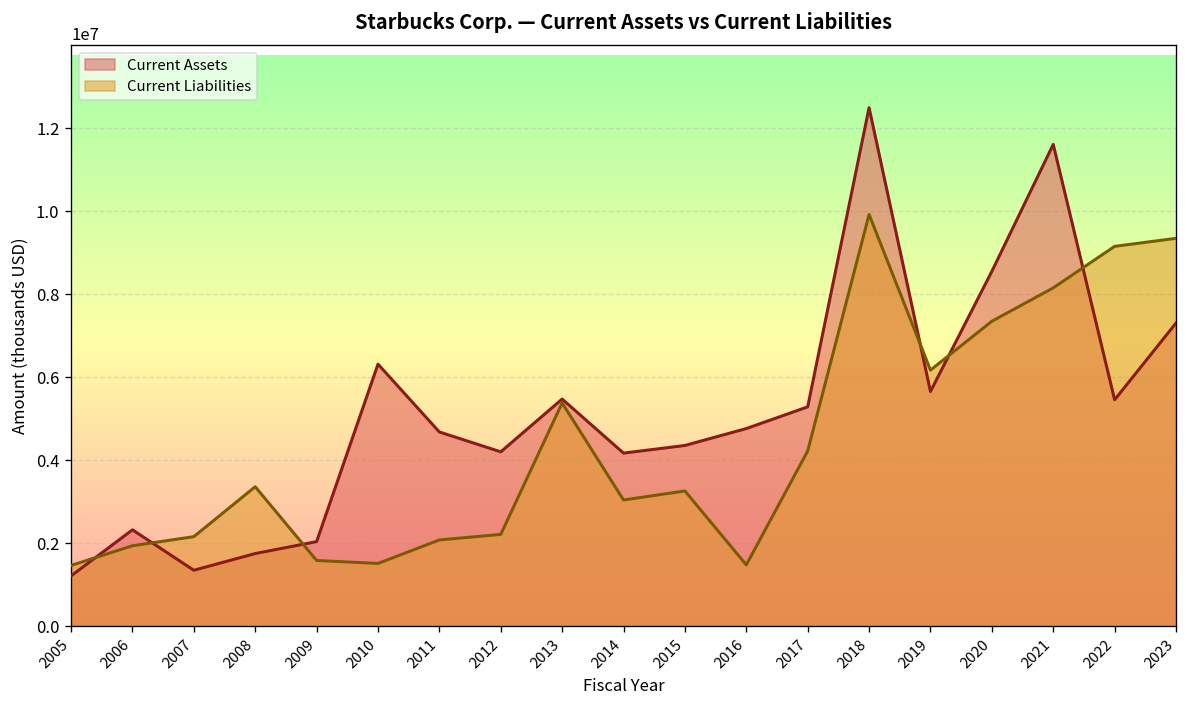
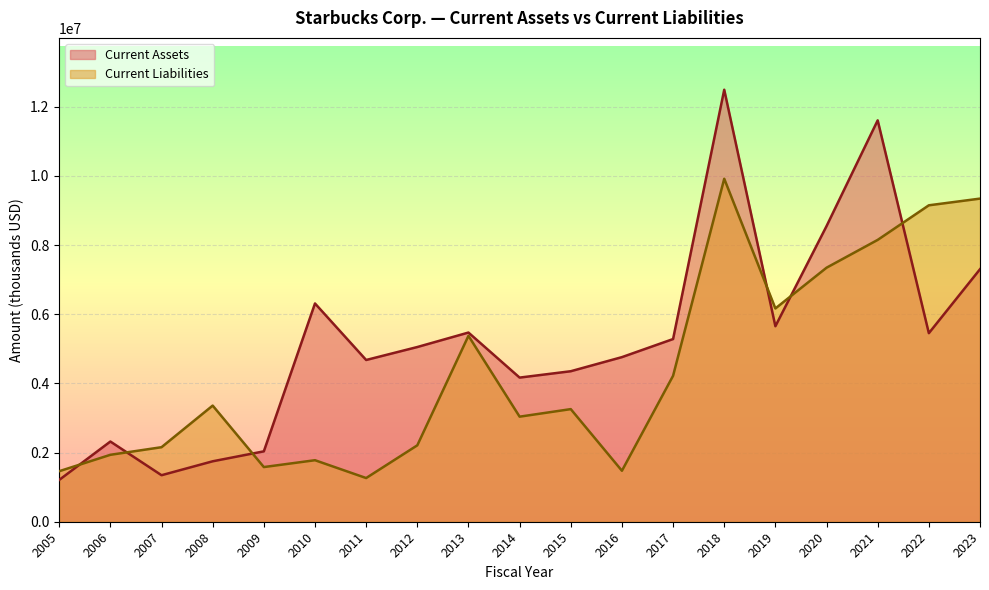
  {
    "Current Assets": {
      "2005": 1200000,
      "2006": 2300000,
      "2007": 1300000,
      "2008": 1700000,
      "2009": 2000000,
      "2010": 6300000,
      "2011": 4700000,
-     "2012": 4200000,
+     "2012": 5100000,
      "2013": 5500000,
      "2014": 4200000,
      "2015": 4400000,
      "2016": 4800000,
      "2017": 5300000,
      "2018": 12500000,
      "2019": 5700000,
      "2020": 8500000,
      "2021": 11600000,
      "2022": 5500000,
      "2023": 7300000
    },
    "Current Liabilities": {
      "2005": 1500000,
      "2006": 1900000,
      "2007": 2200000,
      "2008": 3400000,
      "2009": 1600000,
-     "2010": 1500000,
-     "2011": 2100000,
+     "2010": 1800000,
+     "2011": 1300000,
      "2012": 2200000,
      "2013": 5400000,
      "2014": 3000000,
      "2015": 3300000,
      "2016": 1500000,
      "2017": 4200000,
      "2018": 9900000,
      "2019": 6200000,
      "2020": 7300000,
      "2021": 8200000,
      "2022": 9200000,
      "2023": 9300000
    }
  }
